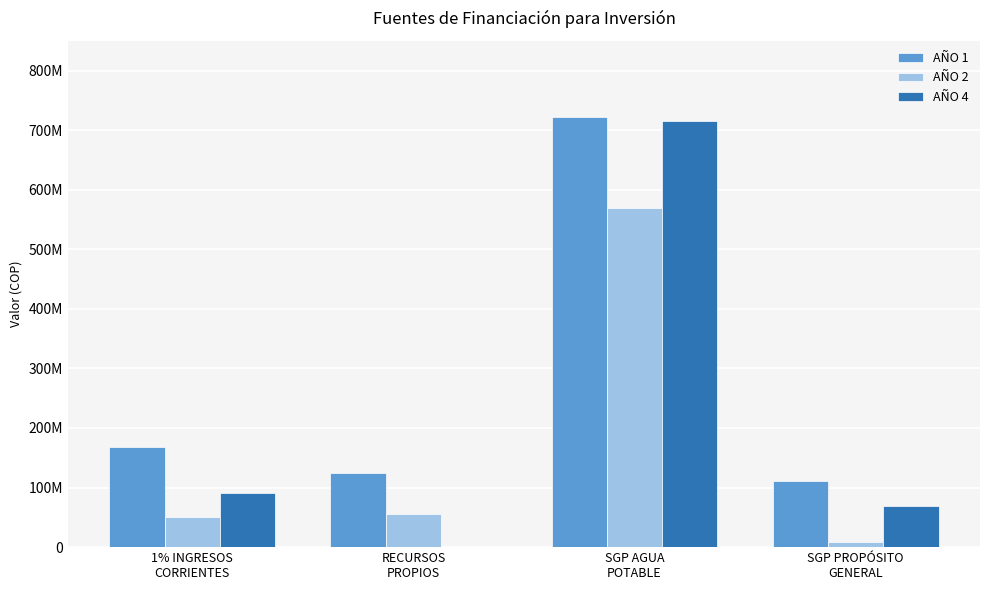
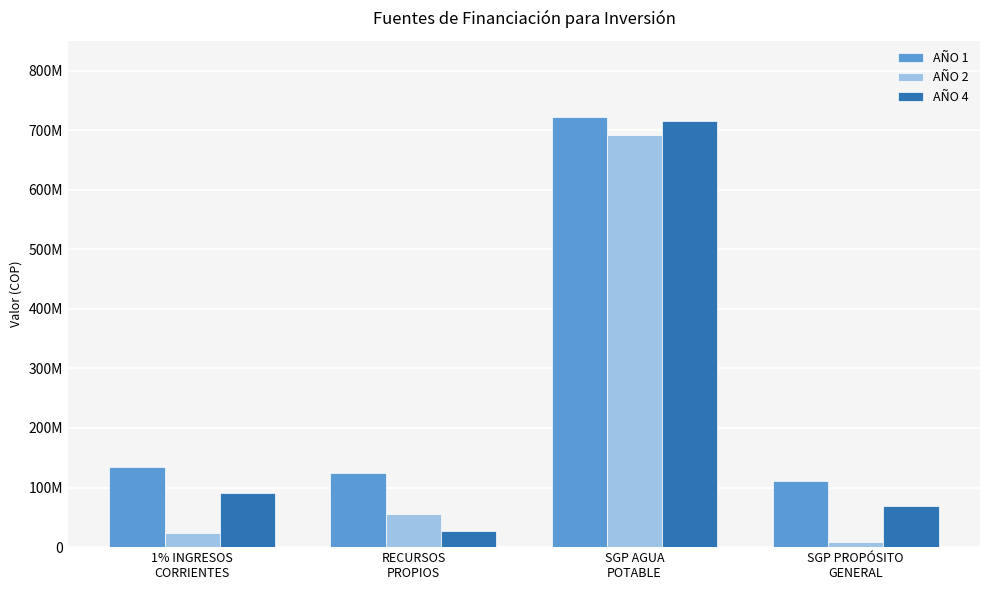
  {
    "AÑO 1": {
-     "1% INGRESOS CORRIENTES": 170000000,
+     "1% INGRESOS CORRIENTES": 140000000,
      "RECURSOS PROPIOS": 130000000,
      "SGP AGUA POTABLE": 720000000,
      "SGP PROPÓSITO GENERAL": 110000000
    },
    "AÑO 2": {
-     "1% INGRESOS CORRIENTES": 50000000,
+     "1% INGRESOS CORRIENTES": 20000000,
      "RECURSOS PROPIOS": 50000000,
-     "SGP AGUA POTABLE": 570000000,
+     "SGP AGUA POTABLE": 690000000,
      "SGP PROPÓSITO GENERAL": 10000000
    },
    "AÑO 4": {
      "1% INGRESOS CORRIENTES": 90000000,
-     "RECURSOS PROPIOS": 0,
+     "RECURSOS PROPIOS": 30000000,
      "SGP AGUA POTABLE": 710000000,
      "SGP PROPÓSITO GENERAL": 70000000
    }
  }
